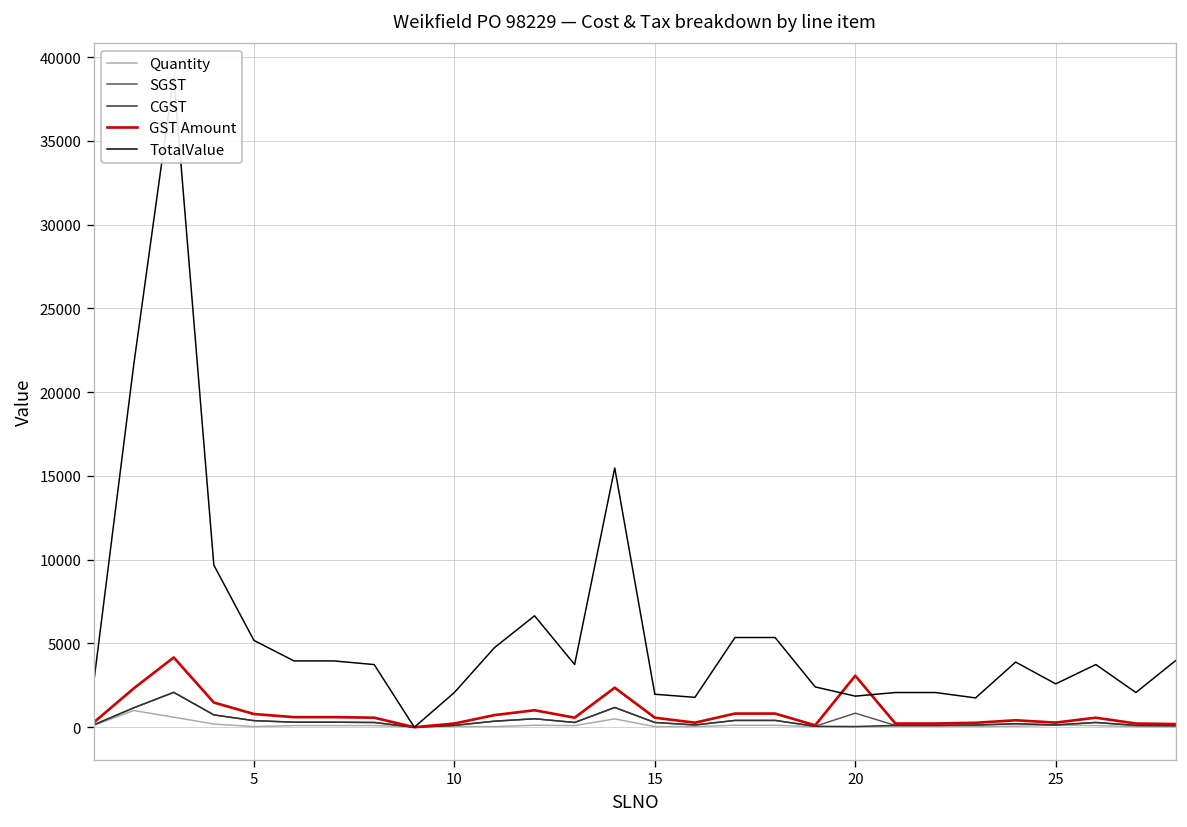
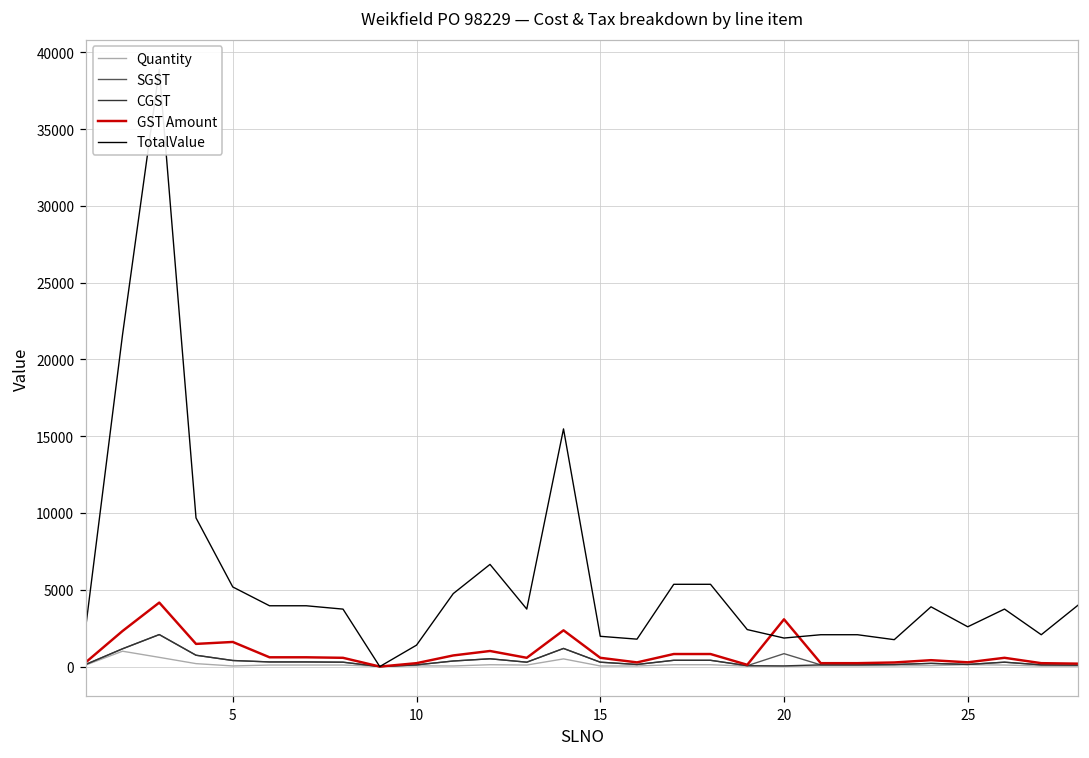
  {
    "Quantity": {
      "5": 0,
      "15": 0
    },
    "GST Amount": {
-     "5": 800,
+     "5": 1600,
      "15": 600,
      "20": 3100
    },
    "TotalValue": {
      "5": 5200,
-     "10": 2100,
+     "10": 1400,
      "15": 2000,
      "20": 1900,
      "25": 2600
    }
  }
